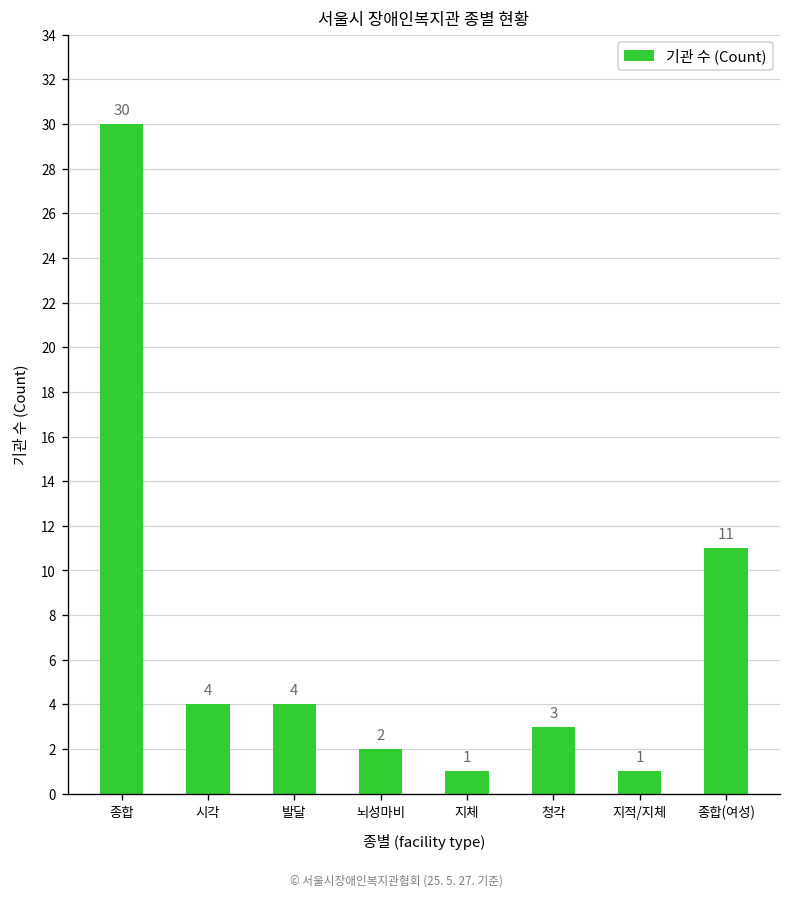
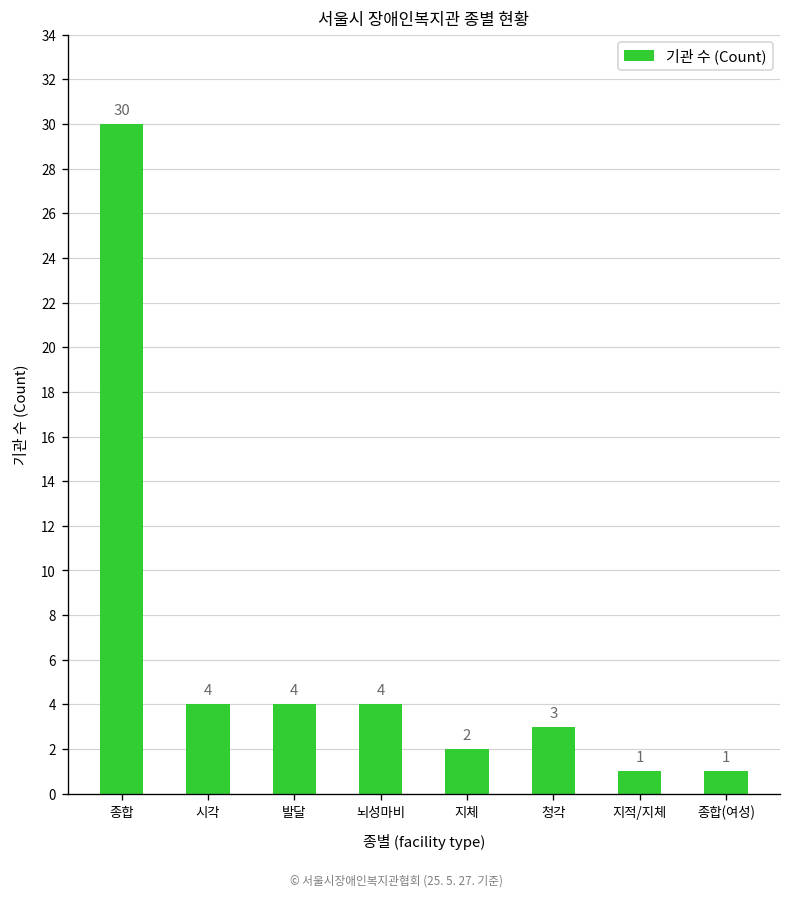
  {
    "종합": 30,
    "시각": 4,
    "발달": 4,
-   "뇌성마비": 2,
-   "지체": 1,
+   "뇌성마비": 4,
+   "지체": 2,
    "청각": 3,
    "지적/지체": 1,
-   "종합(여성)": 11
+   "종합(여성)": 1
  }
